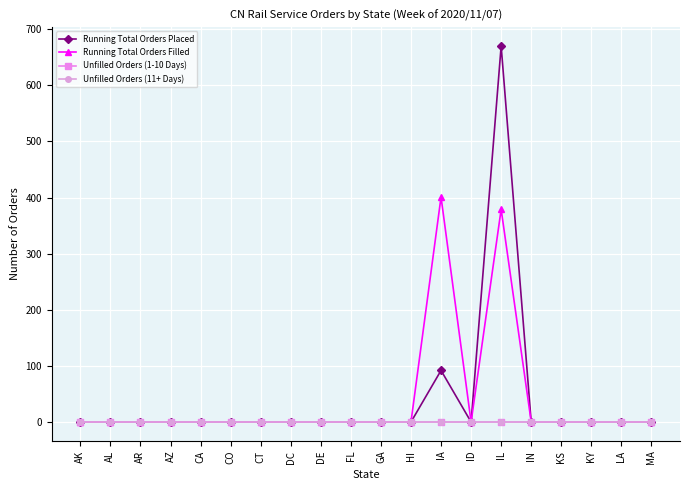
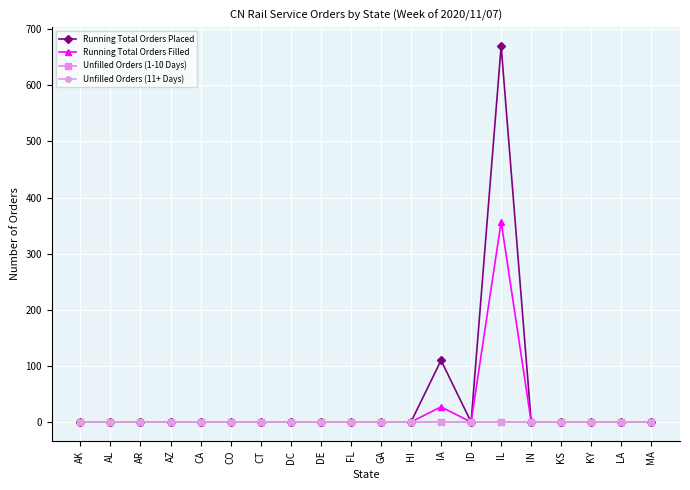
  {
    "Running Total Orders Placed": {
-     "IA": 90,
+     "IA": 110,
      "IL": 670
    },
    "Running Total Orders Filled": {
-     "IA": 400,
-     "IL": 380
+     "IA": 30,
+     "IL": 360
    },
    "Unfilled Orders (11+ Days)": {
      "IA": 0,
      "IL": 0
    }
  }
